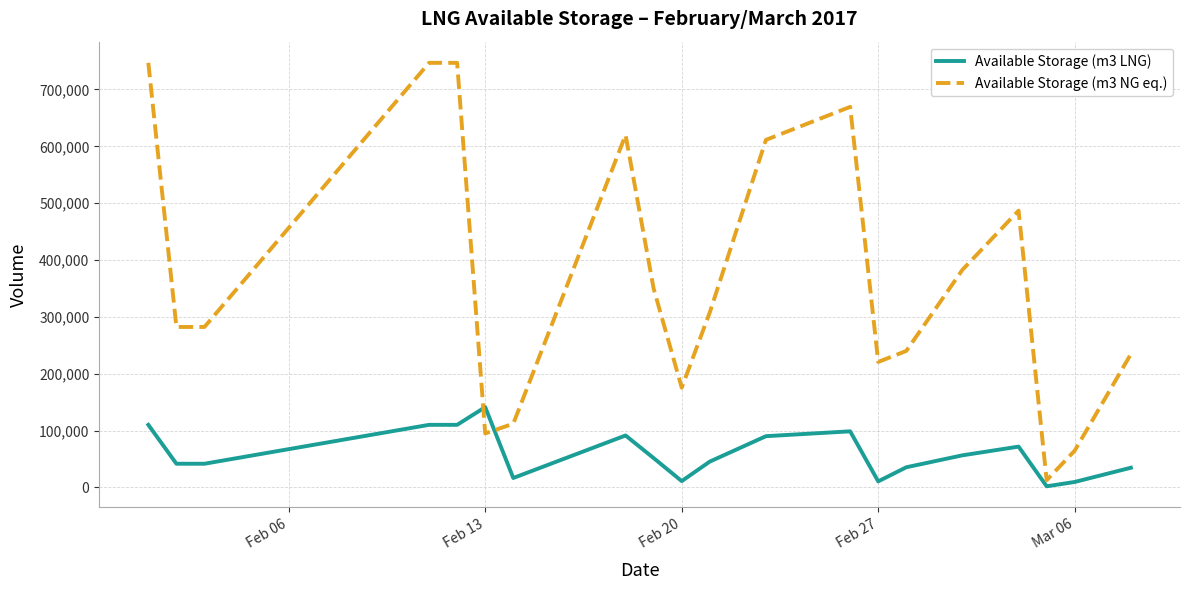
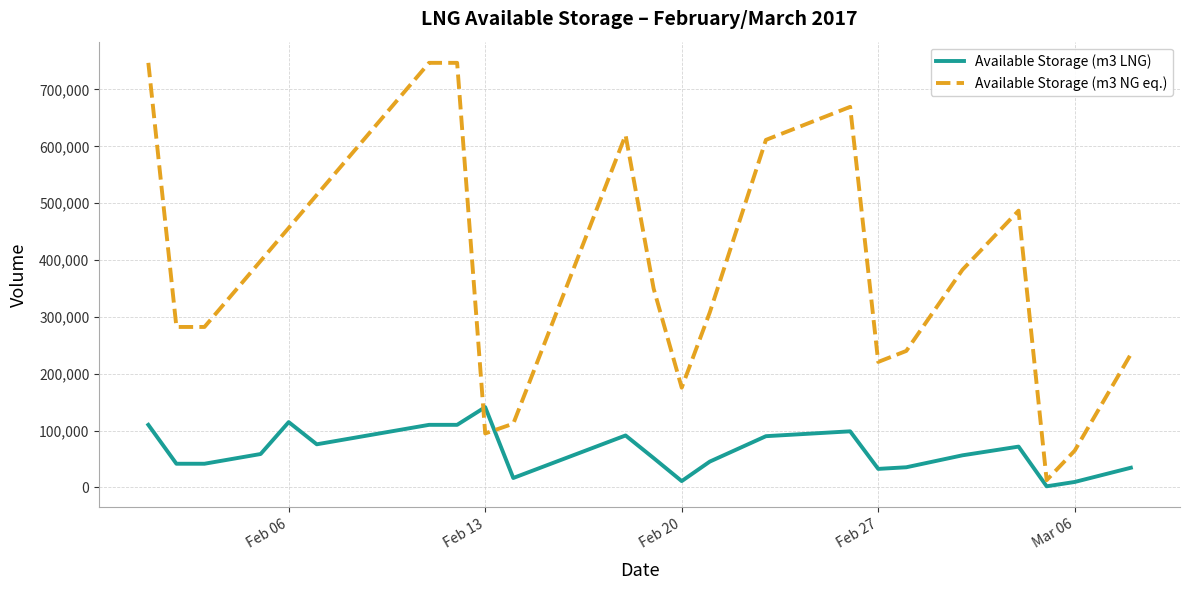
  {
    "Available Storage (m3 LNG)": {
-     "Feb 06": "70,000",
+     "Feb 06": "110,000",
      "Feb 13": "140,000",
      "Feb 20": "10,000",
-     "Feb 27": "10,000",
+     "Feb 27": "30,000",
      "Mar 06": "10,000"
    },
    "Available Storage (m3 NG eq.)": {
      "Feb 06": "460,000",
      "Feb 13": "90,000",
      "Feb 20": "180,000",
      "Feb 27": "220,000",
      "Mar 06": "60,000"
    }
  }
